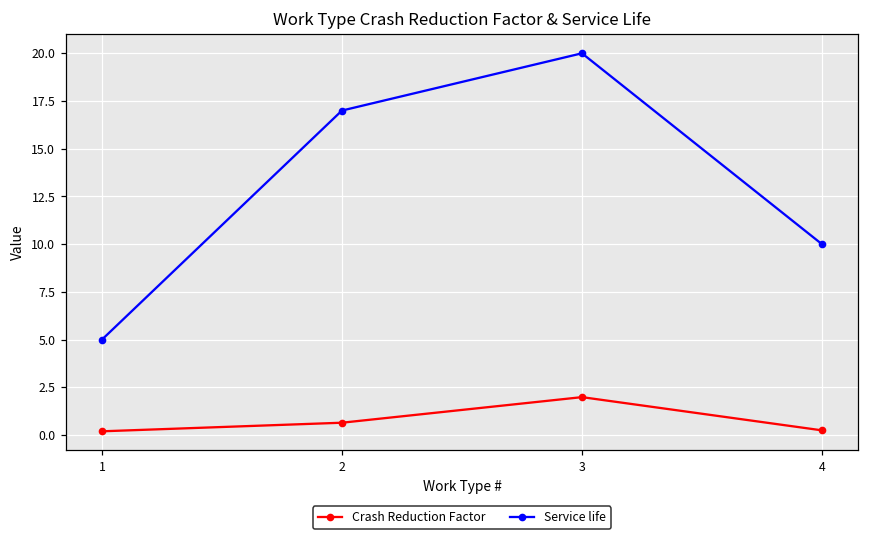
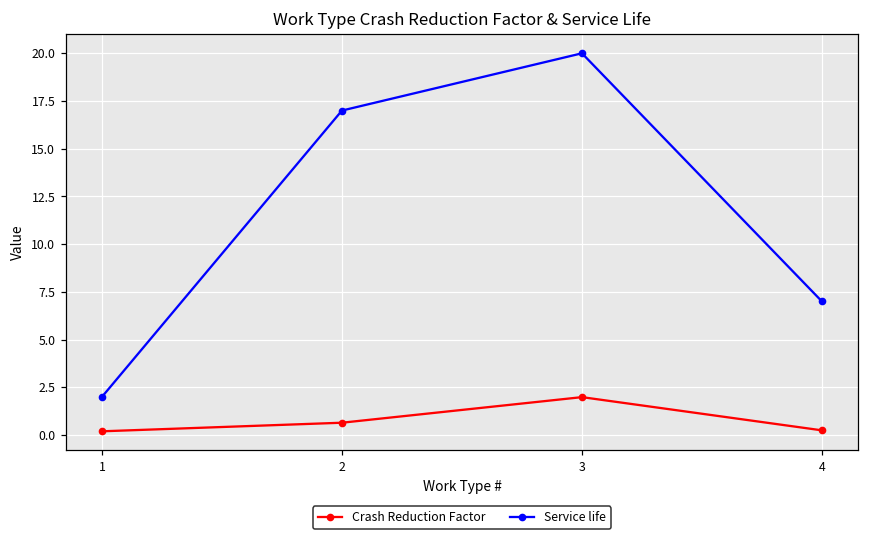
  {
    "Crash Reduction Factor": {
      "1": 0.2,
      "2": 0.7,
      "3": 2,
      "4": 0.3
    },
    "Service life": {
-     "1": 5,
+     "1": 2,
      "2": 17,
      "3": 20,
-     "4": 10
+     "4": 7
    }
  }
